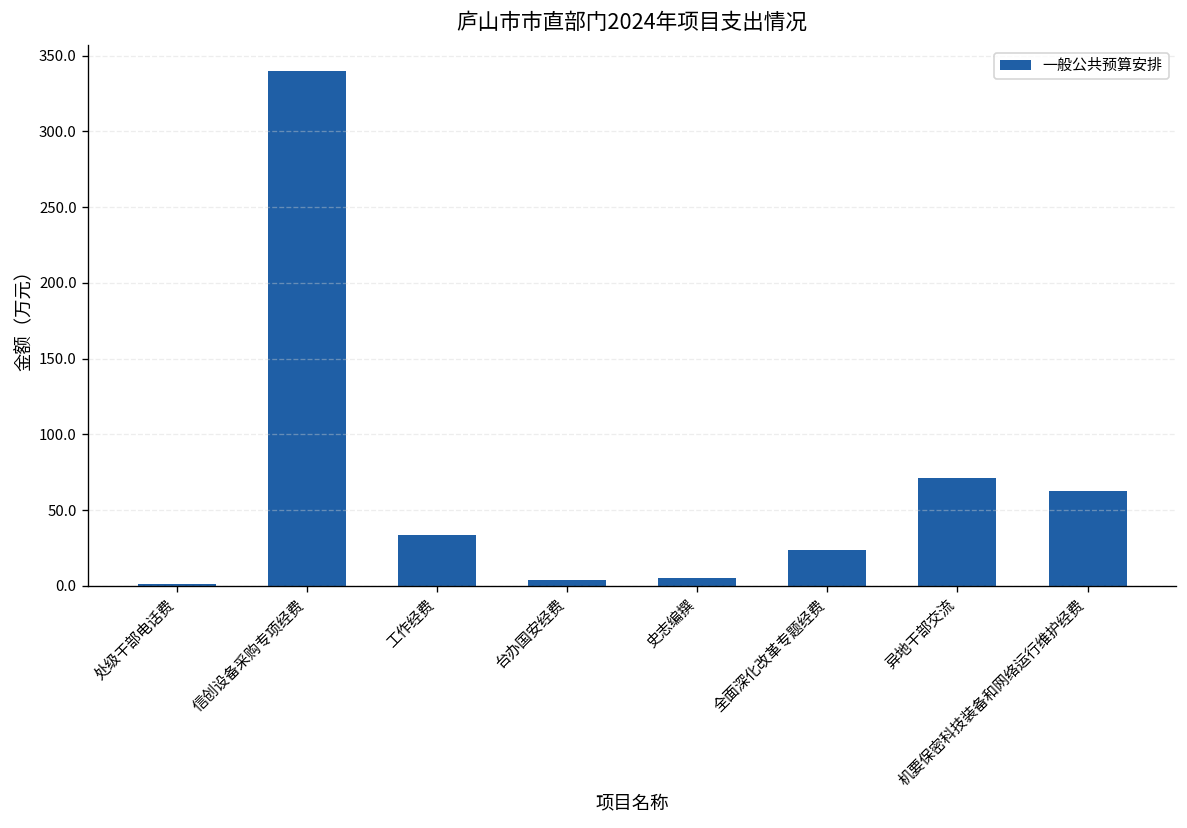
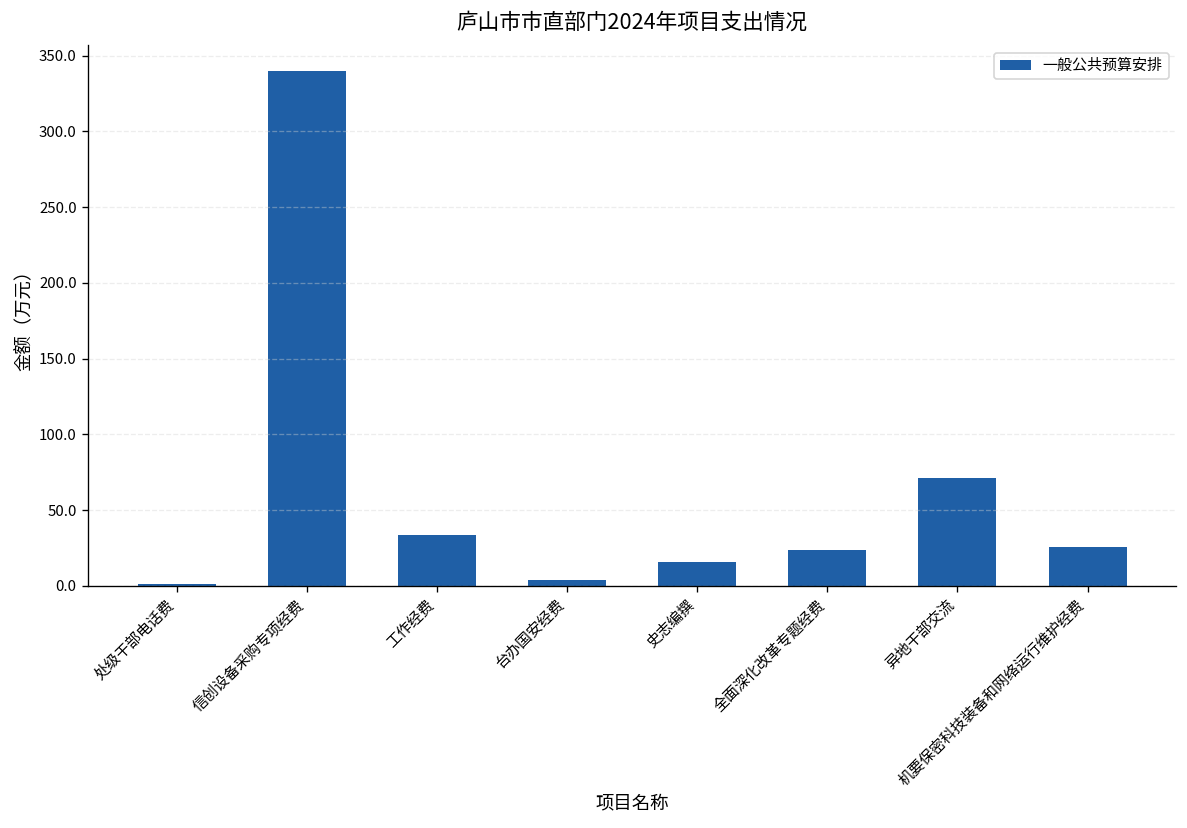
  {
    "信创设备采购专项经费": 340,
    "工作经费": 34,
    "台办国安经费": 4,
-   "史志编撰": 5,
+   "史志编撰": 16,
    "全面深化改革专题经费": 24,
    "异地干部交流": 71,
-   "机要保密科技装备和网络运行维护经费": 62
+   "机要保密科技装备和网络运行维护经费": 25
  }
